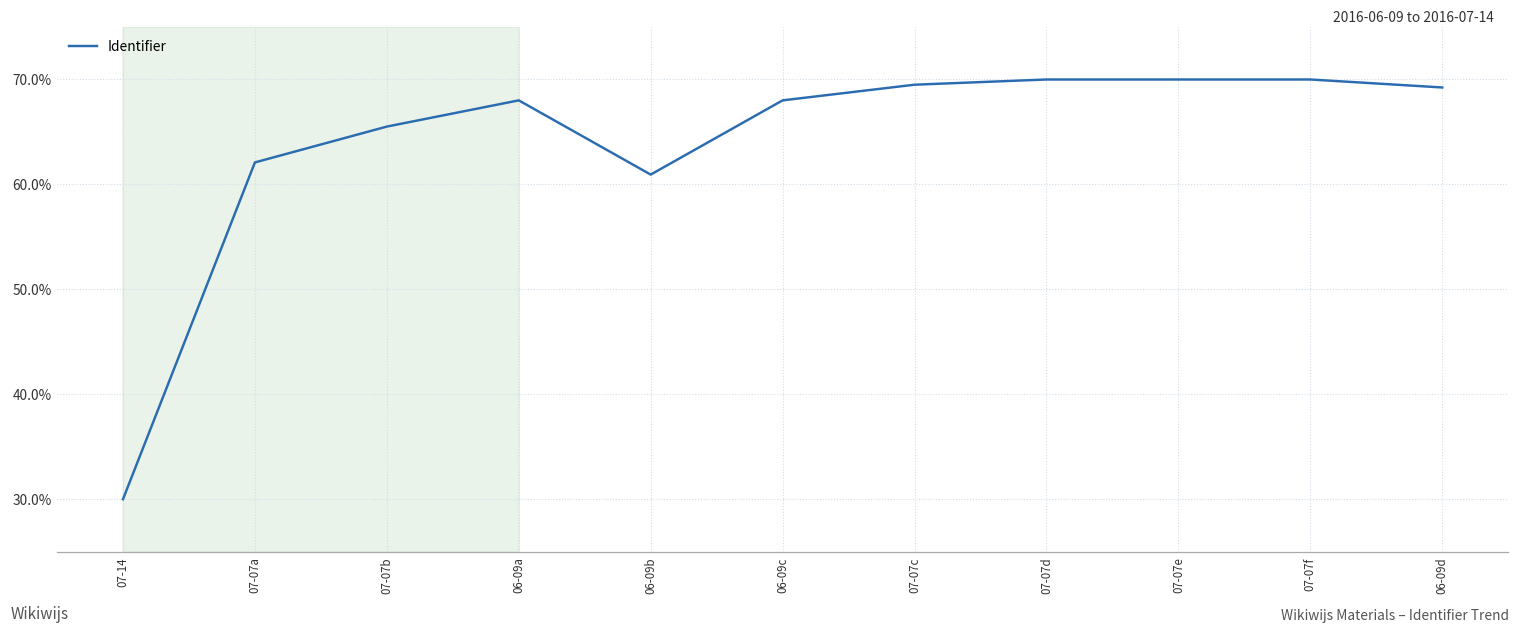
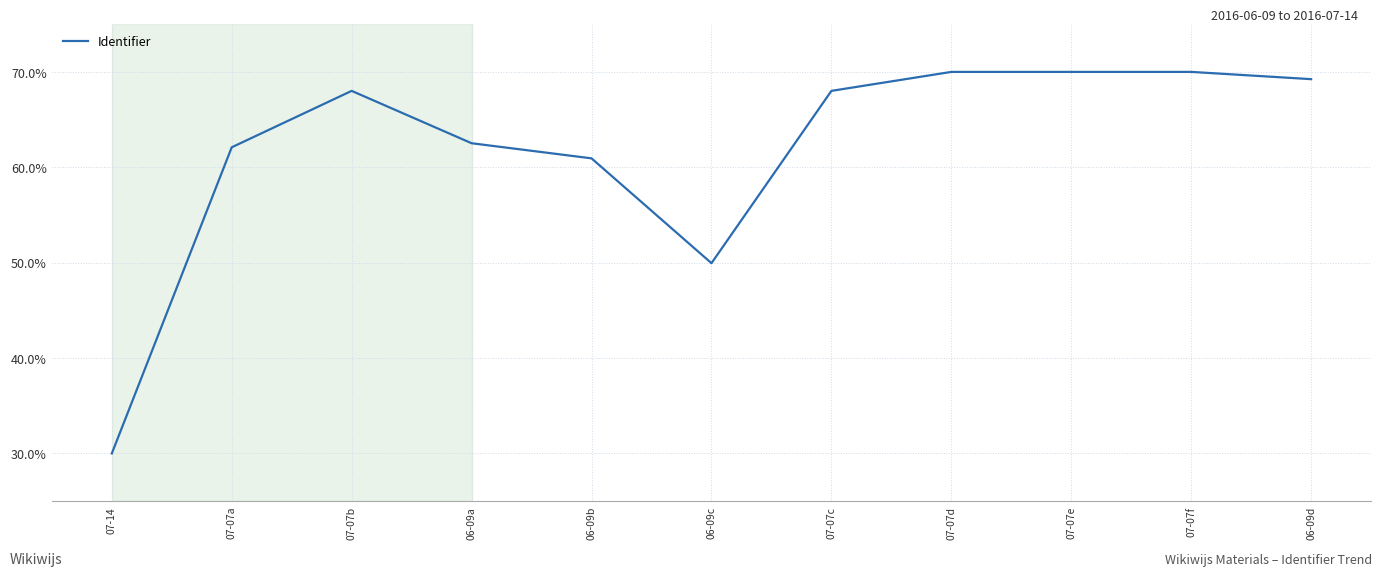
  {
    "07-14": "30%",
    "07-07a": "62%",
-   "07-07b": "66%",
-   "06-09a": "68%",
+   "07-07b": "68%",
+   "06-09a": "63%",
    "06-09b": "61%",
-   "06-09c": "68%",
-   "07-07c": "70%",
+   "06-09c": "50%",
+   "07-07c": "68%",
    "07-07d": "70%",
    "07-07e": "70%",
    "07-07f": "70%",
    "06-09d": "69%"
  }
